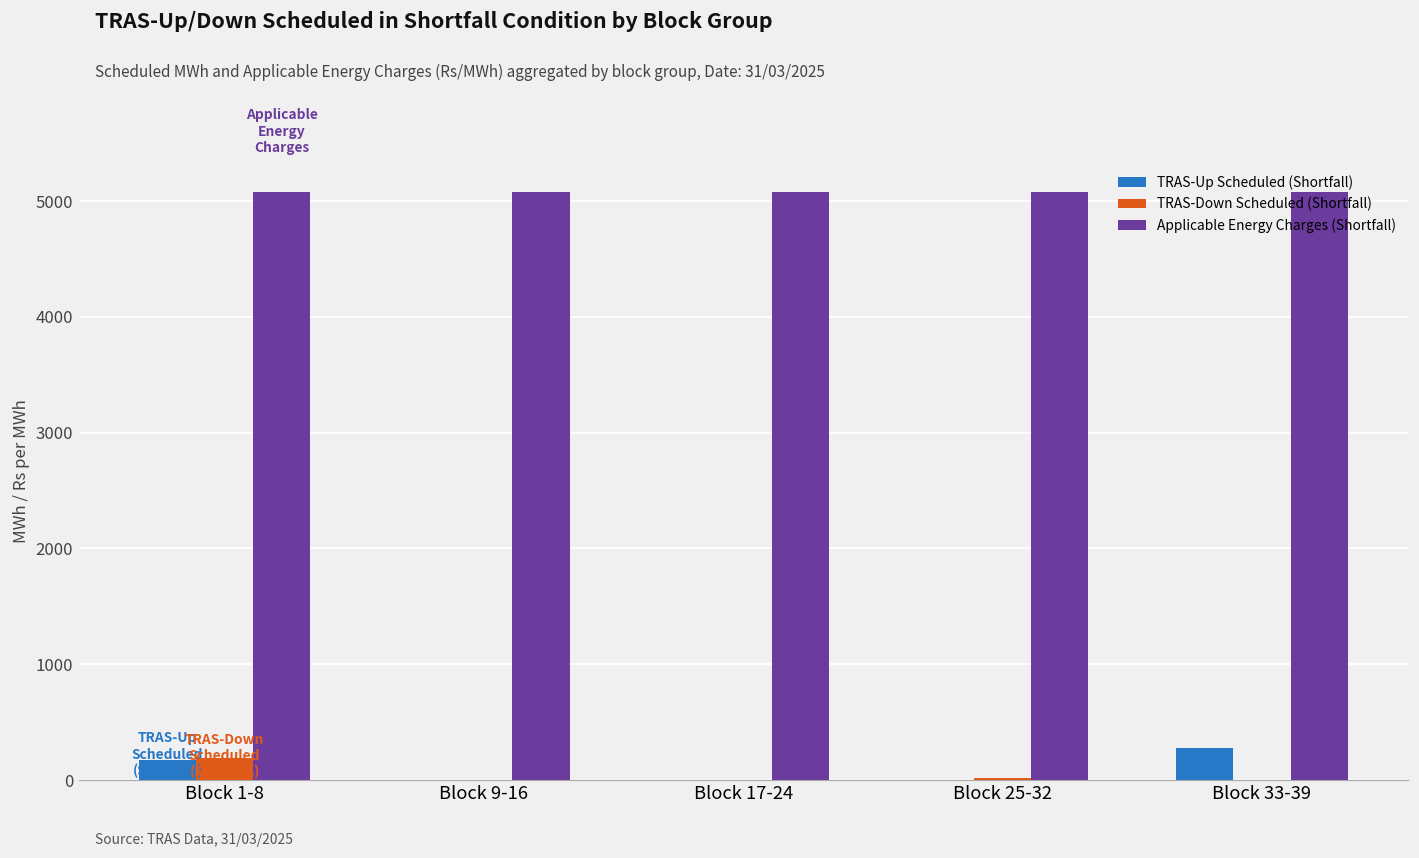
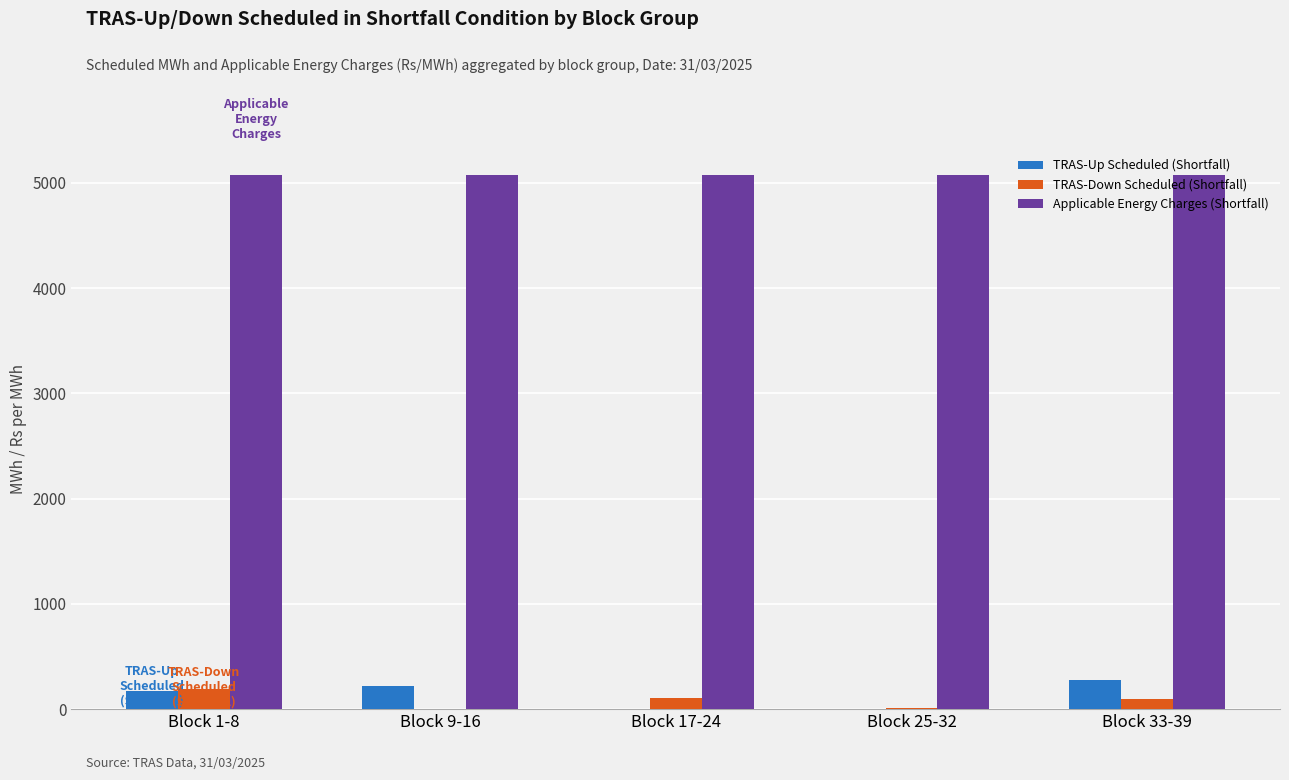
  {
    "TRAS-Up Scheduled (Shortfall)": {
      "Block 1-8": 170,
-     "Block 9-16": 0,
+     "Block 9-16": 220,
      "Block 17-24": 0,
      "Block 33-39": 280
    },
    "TRAS-Down Scheduled (Shortfall)": {
      "Block 1-8": 190,
-     "Block 17-24": 0,
-     "Block 33-39": 0
+     "Block 17-24": 100,
+     "Block 33-39": 90
    },
    "Applicable Energy Charges (Shortfall)": {
      "Block 1-8": 5080,
      "Block 9-16": 5080,
      "Block 17-24": 5080,
      "Block 25-32": 5080,
      "Block 33-39": 5080
    }
  }
